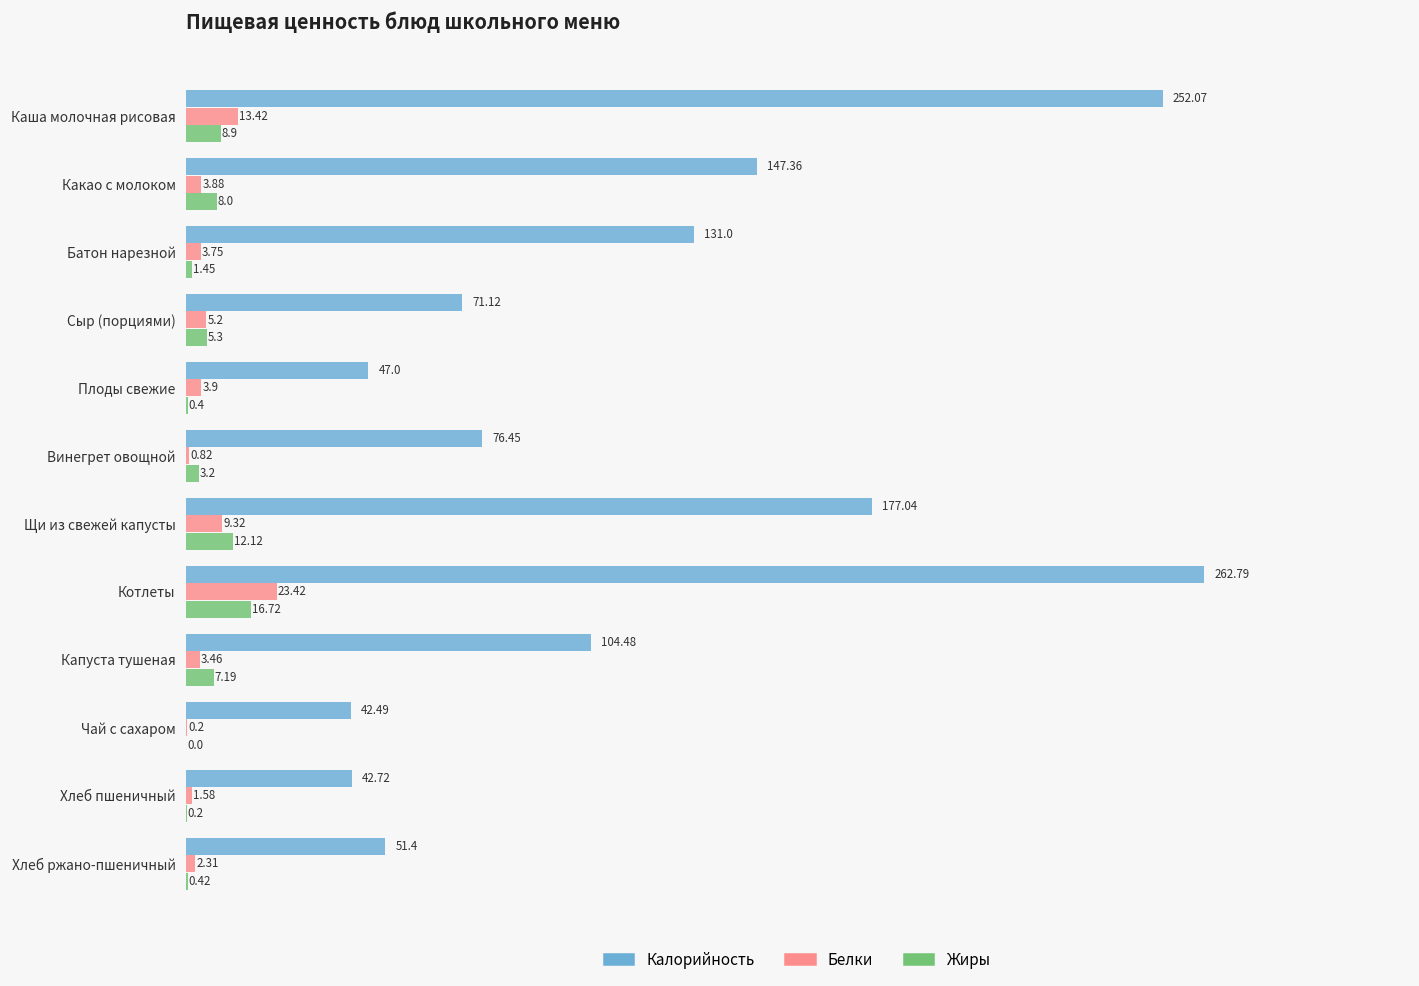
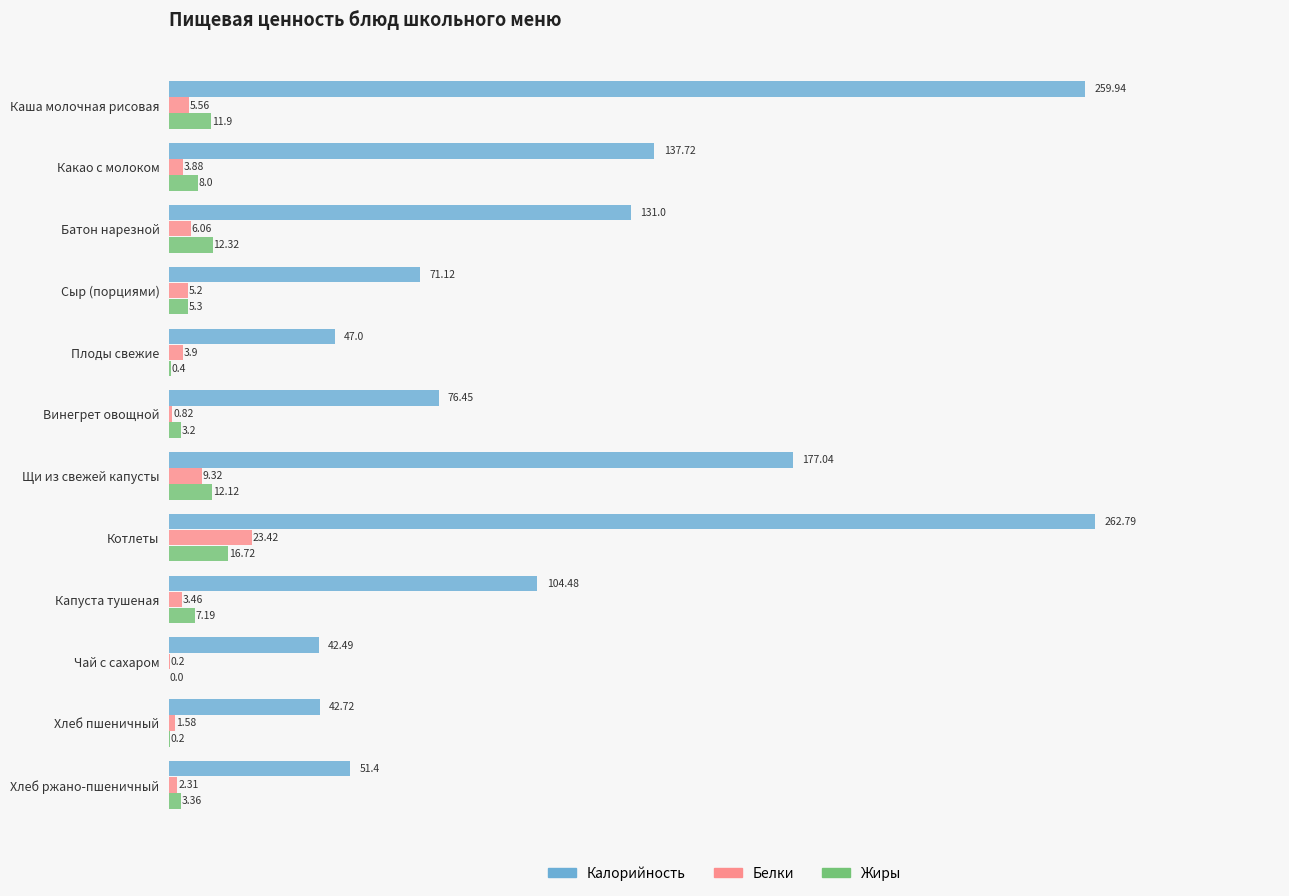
  {
    "Калорийность": {
-     "Каша молочная рисовая": 252.07,
-     "Какао с молоком": 147.36,
+     "Каша молочная рисовая": 259.94,
+     "Какао с молоком": 137.72,
      "Батон нарезной": 131.0,
      "Сыр (порциями)": 71.12,
      "Плоды свежие": 47.0,
      "Винегрет овощной": 76.45,
      "Щи из свежей капусты": 177.04,
      "Котлеты": 262.79,
      "Капуста тушеная": 104.48,
      "Чай с сахаром": 42.49,
      "Хлеб пшеничный": 42.72,
      "Хлеб ржано-пшеничный": 51.4
    },
    "Белки": {
-     "Каша молочная рисовая": 13.42,
+     "Каша молочная рисовая": 5.56,
      "Какао с молоком": 3.88,
-     "Батон нарезной": 3.75,
+     "Батон нарезной": 6.06,
      "Сыр (порциями)": 5.2,
      "Плоды свежие": 3.9,
      "Винегрет овощной": 0.82,
      "Щи из свежей капусты": 9.32,
      "Котлеты": 23.42,
      "Капуста тушеная": 3.46,
      "Чай с сахаром": 0.2,
      "Хлеб пшеничный": 1.58,
      "Хлеб ржано-пшеничный": 2.31
    },
    "Жиры": {
-     "Каша молочная рисовая": 8.9,
+     "Каша молочная рисовая": 11.9,
      "Какао с молоком": 8.0,
-     "Батон нарезной": 1.45,
+     "Батон нарезной": 12.32,
      "Сыр (порциями)": 5.3,
      "Плоды свежие": 0.4,
      "Винегрет овощной": 3.2,
      "Щи из свежей капусты": 12.12,
      "Котлеты": 16.72,
      "Капуста тушеная": 7.19,
      "Чай с сахаром": 0.0,
      "Хлеб пшеничный": 0.2,
-     "Хлеб ржано-пшеничный": 0.42
+     "Хлеб ржано-пшеничный": 3.36
    }
  }
